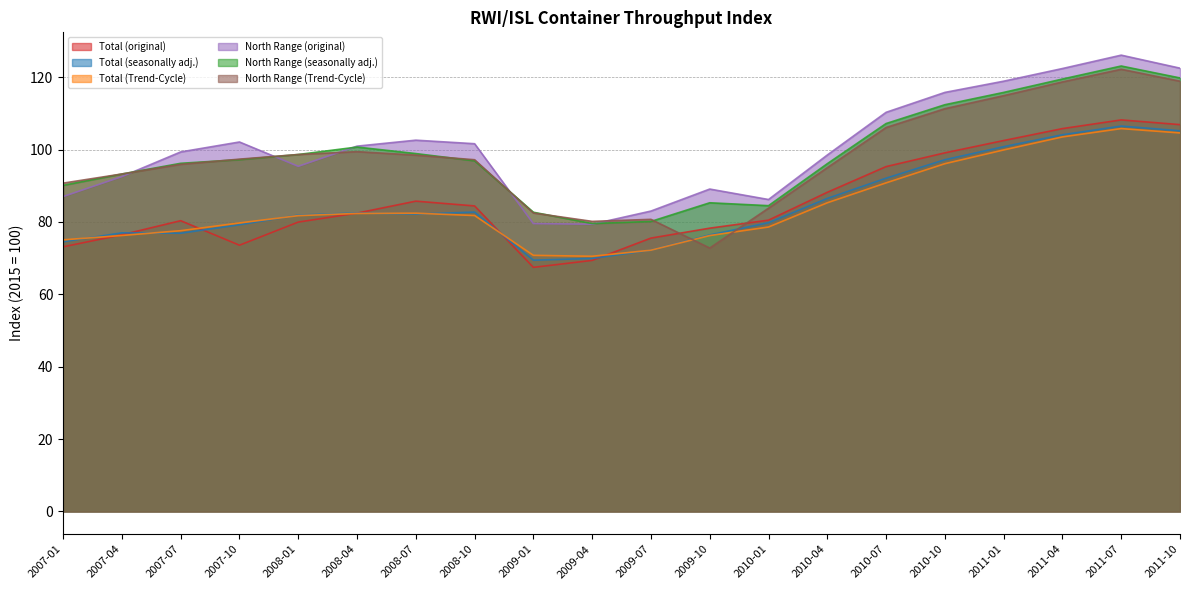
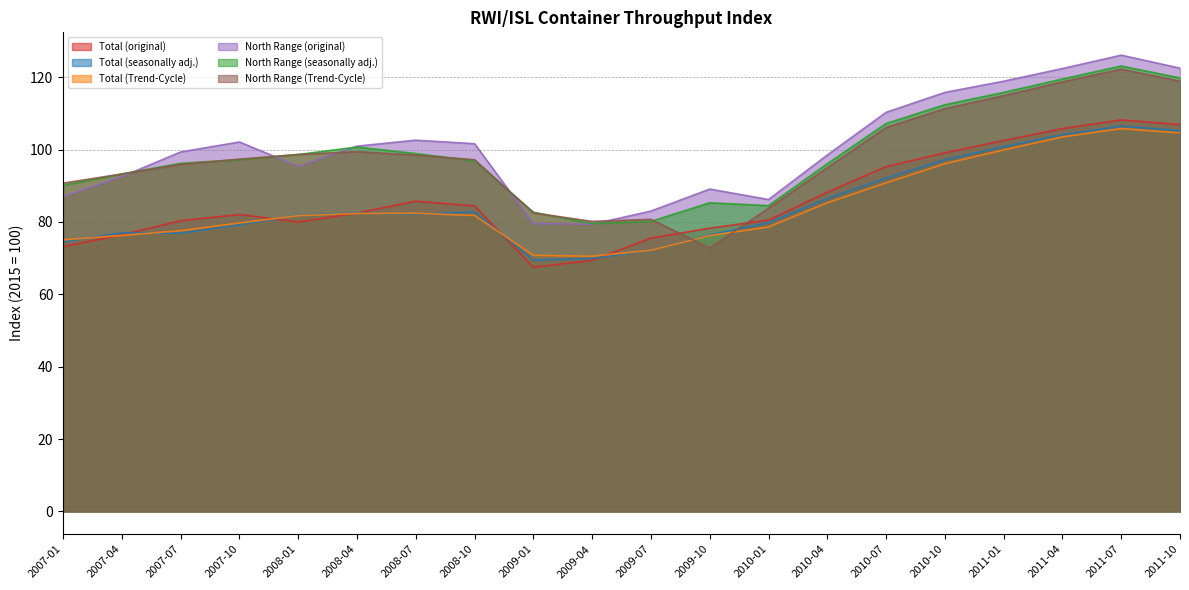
  {
    "Total (original)": {
      "2007-01": 73,
      "2007-07": 80,
-     "2007-10": 74,
+     "2007-10": 82,
      "2008-01": 80,
      "2008-07": 86,
      "2008-10": 84,
      "2009-01": 67,
      "2009-07": 76,
      "2009-10": 78,
      "2010-01": 81,
      "2010-04": 88,
      "2010-07": 95,
      "2010-10": 99,
      "2011-01": 103,
      "2011-04": 106,
      "2011-07": 108,
      "2011-10": 107
    },
    "Total (seasonally adj.)": {
      "2008-10": 83,
      "2009-01": 69,
      "2010-01": 80,
      "2010-04": 87,
      "2010-07": 92,
      "2010-10": 97,
      "2011-01": 101
    },
    "Total (Trend-Cycle)": {
      "2008-10": 82,
      "2009-01": 71,
      "2010-01": 79,
      "2010-04": 85,
      "2010-07": 91,
      "2010-10": 96,
      "2011-01": 100
    },
    "North Range (original)": {
      "2007-01": 87,
      "2007-04": 93,
      "2007-07": 99,
      "2007-10": 102,
      "2008-01": 95,
      "2008-07": 103,
      "2008-10": 102,
      "2009-01": 80,
      "2009-07": 83,
      "2009-10": 89,
      "2010-01": 86,
      "2010-04": 99,
      "2010-07": 110,
      "2010-10": 116,
      "2011-01": 119,
      "2011-04": 122,
      "2011-07": 126,
      "2011-10": 123
    },
    "North Range (seasonally adj.)": {
      "2009-10": 85,
      "2010-04": 96,
      "2010-07": 107,
      "2010-10": 112,
      "2011-01": 116,
      "2011-04": 120,
      "2011-07": 123,
      "2011-10": 120
    },
    "North Range (Trend-Cycle)": {
      "2008-04": 99,
      "2009-10": 73,
      "2010-04": 95,
      "2010-07": 106,
      "2010-10": 111,
      "2011-01": 115,
      "2011-04": 119,
      "2011-07": 122,
      "2011-10": 119
    }
  }
